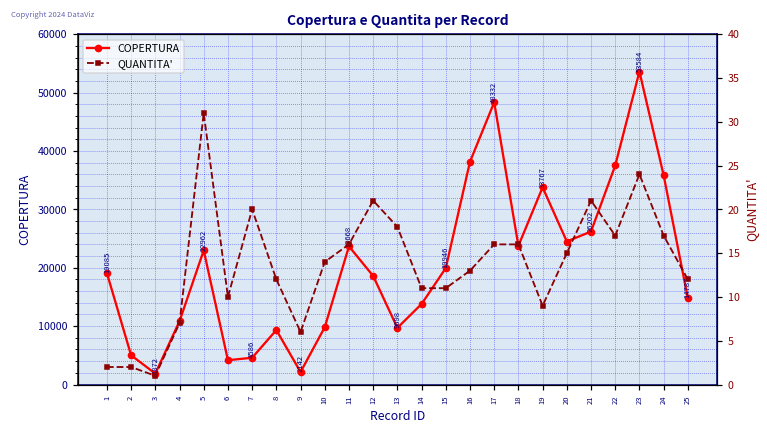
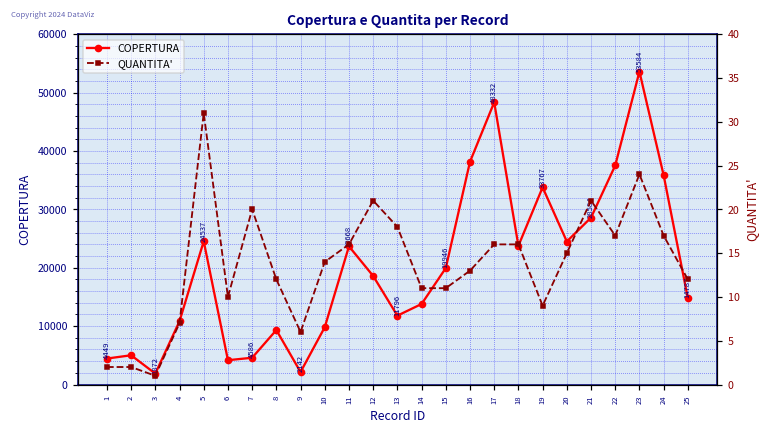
  {
    "COPERTURA": {
-     "1": 19085,
-     "5": 22962,
+     "1": 4449,
+     "5": 24537,
      "7": 4586,
      "9": 2142,
-     "13": 9698,
+     "13": 11796,
      "15": 19946,
      "17": 48332,
      "19": 33767,
-     "21": 26202,
+     "21": 28584,
      "23": 53584
    }
  }
